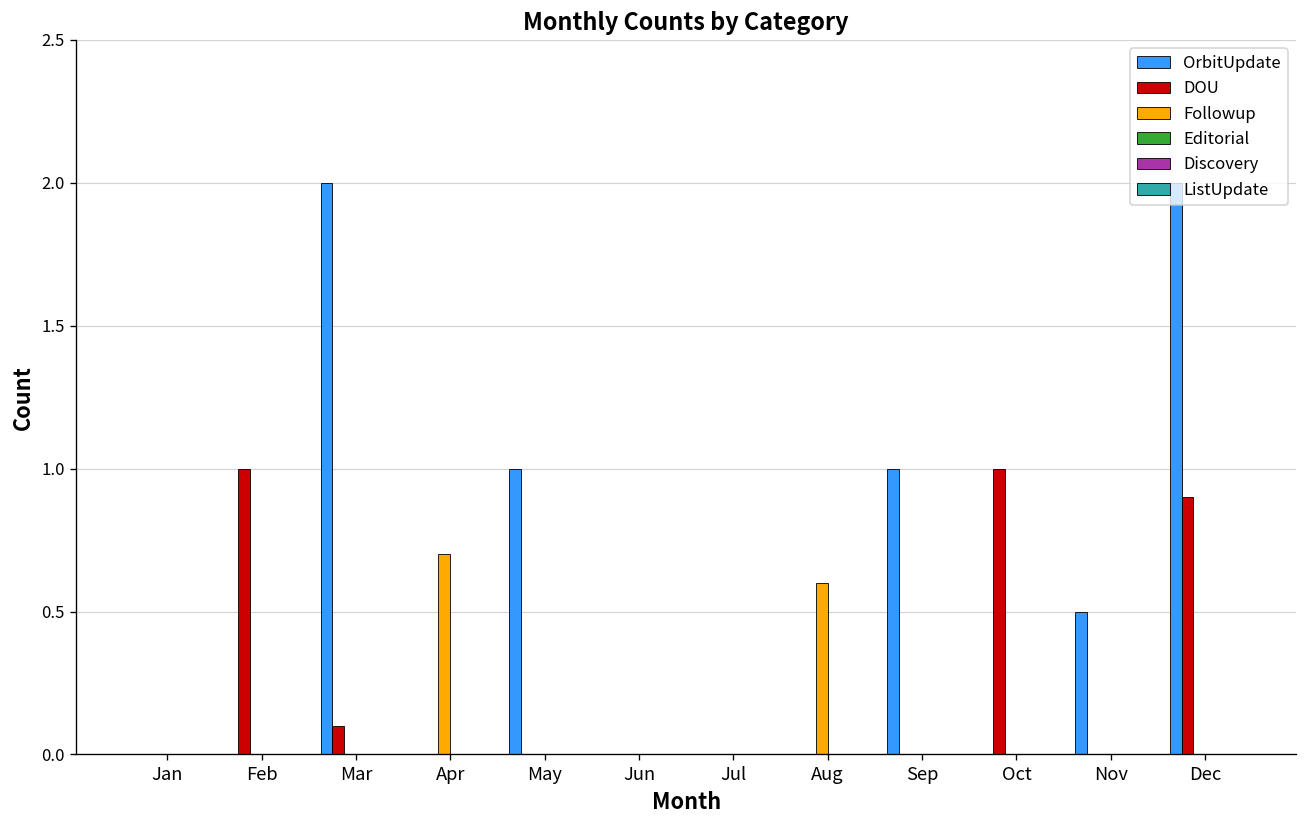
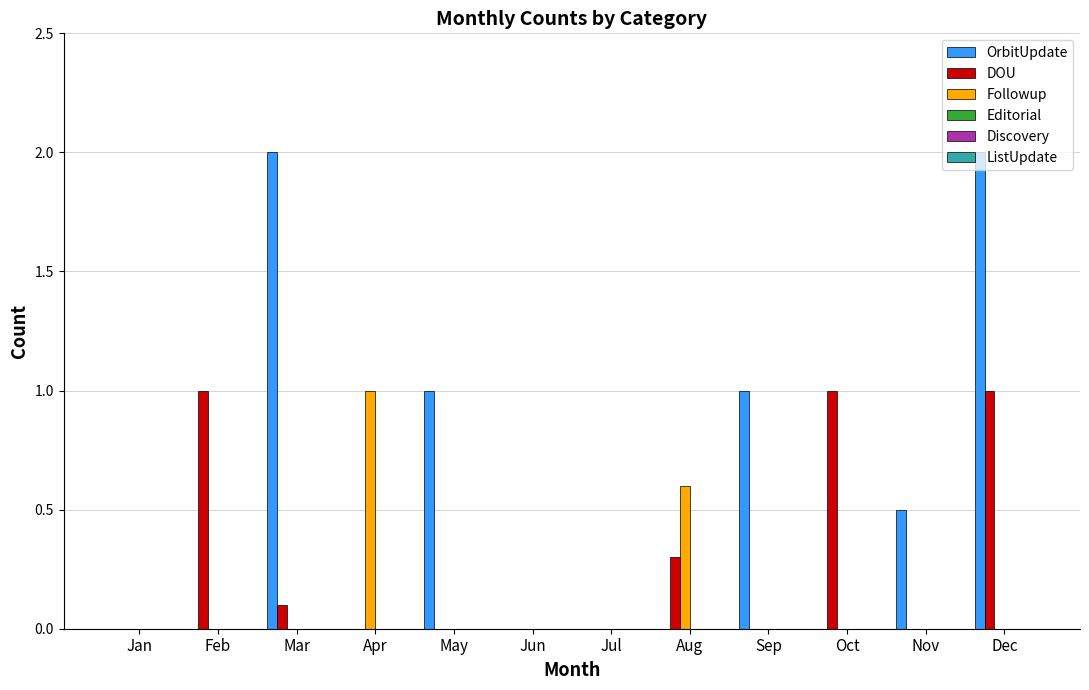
  {
    "OrbitUpdate": {
      "Jan": 0.0,
      "Feb": 0.0,
      "Mar": 2.0,
      "Apr": 0.0,
      "May": 1.0,
      "Jun": 0.0,
      "Jul": 0.0,
      "Aug": 0.0,
      "Sep": 1.0,
      "Oct": 0.0,
      "Nov": 0.5
    },
    "DOU": {
      "Jan": 0.0,
      "Feb": 1.0,
      "Mar": 0.1,
      "Apr": 0.0,
      "May": 0.0,
      "Jun": 0.0,
      "Jul": 0.0,
-     "Aug": 0.0,
+     "Aug": 0.3,
      "Sep": 0.0,
      "Oct": 1.0,
      "Nov": 0.0,
-     "Dec": 0.9
+     "Dec": 1.0
    },
    "Followup": {
      "Jan": 0.0,
      "Feb": 0.0,
      "Mar": 0.0,
-     "Apr": 0.7,
+     "Apr": 1.0,
      "May": 0.0,
      "Jun": 0.0,
      "Jul": 0.0,
      "Aug": 0.6,
      "Sep": 0.0,
      "Oct": 0.0,
      "Nov": 0.0,
      "Dec": 0.0
    },
    "Editorial": {
      "Jan": 0.0,
      "Feb": 0.0,
      "Mar": 0.0,
      "Apr": 0.0,
      "May": 0.0,
      "Jun": 0.0,
      "Jul": 0.0,
      "Aug": 0.0,
      "Sep": 0.0,
      "Oct": 0.0,
      "Nov": 0.0,
      "Dec": 0.0
    },
    "Discovery": {
      "Jan": 0.0,
      "Feb": 0.0,
      "Mar": 0.0,
      "Apr": 0.0,
      "May": 0.0,
      "Jun": 0.0,
      "Jul": 0.0,
      "Aug": 0.0,
      "Sep": 0.0,
      "Oct": 0.0,
      "Nov": 0.0,
      "Dec": 0.0
    },
    "ListUpdate": {
      "Jan": 0.0,
      "Feb": 0.0,
      "Mar": 0.0,
      "Apr": 0.0,
      "May": 0.0,
      "Jun": 0.0,
      "Jul": 0.0,
      "Aug": 0.0,
      "Sep": 0.0,
      "Oct": 0.0,
      "Nov": 0.0,
      "Dec": 0.0
    }
  }
